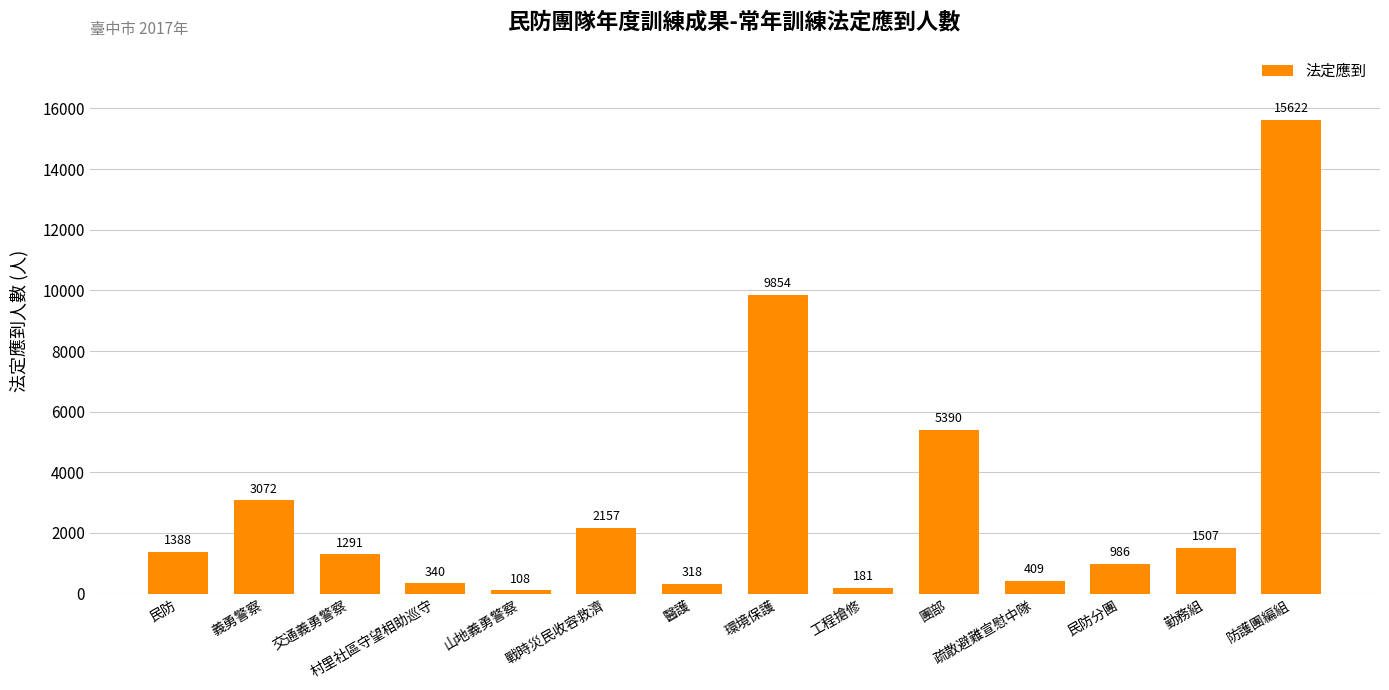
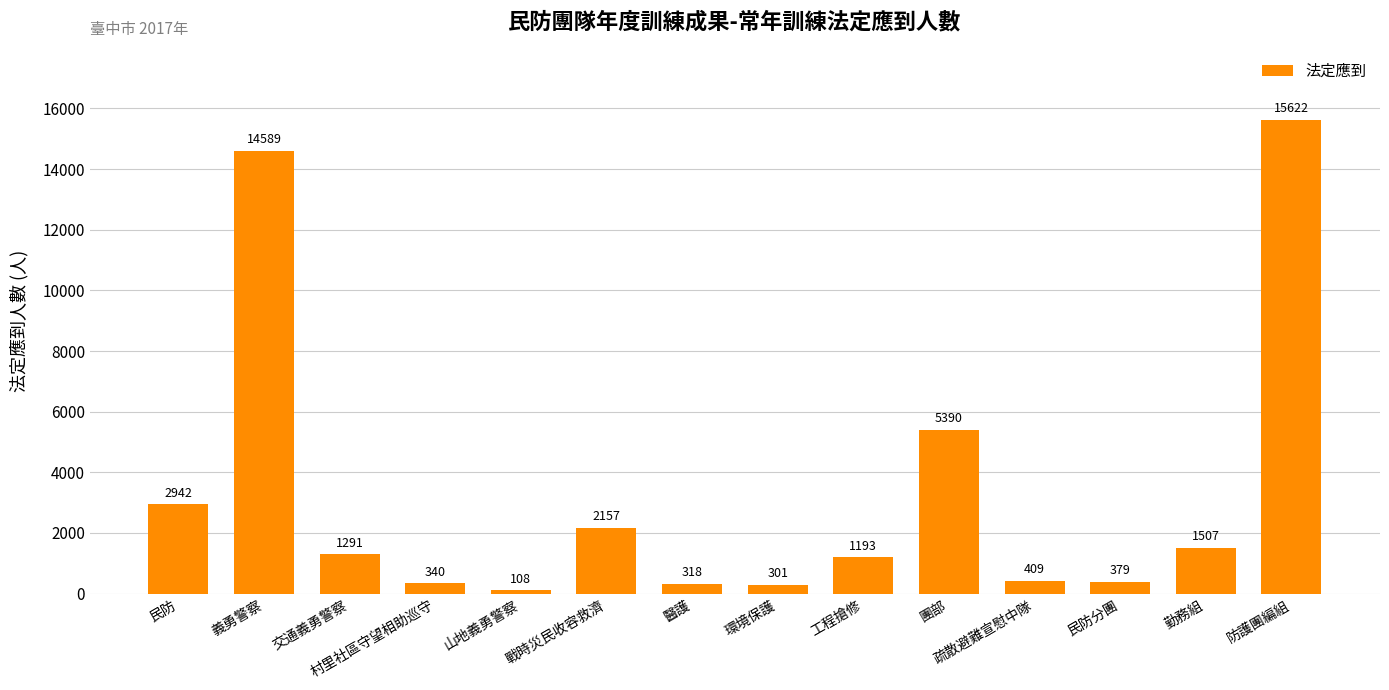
  {
-   "民防": 1388,
-   "義勇警察": 3072,
+   "民防": 2942,
+   "義勇警察": 14589,
    "交通義勇警察": 1291,
    "村里社區守望相助巡守": 340,
    "山地義勇警察": 108,
    "戰時災民收容救濟": 2157,
    "醫護": 318,
-   "環境保護": 9854,
-   "工程搶修": 181,
+   "環境保護": 301,
+   "工程搶修": 1193,
    "團部": 5390,
    "疏散避難宣慰中隊": 409,
-   "民防分團": 986,
+   "民防分團": 379,
    "勤務組": 1507,
    "防護團編組": 15622
  }
